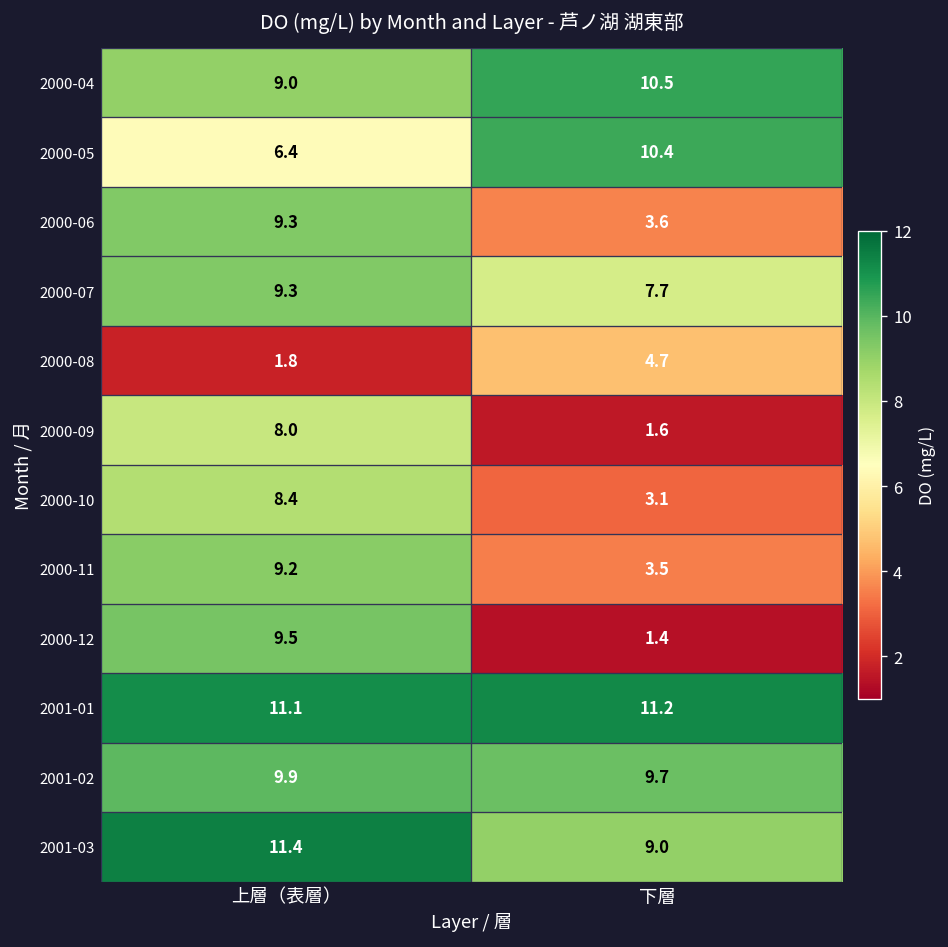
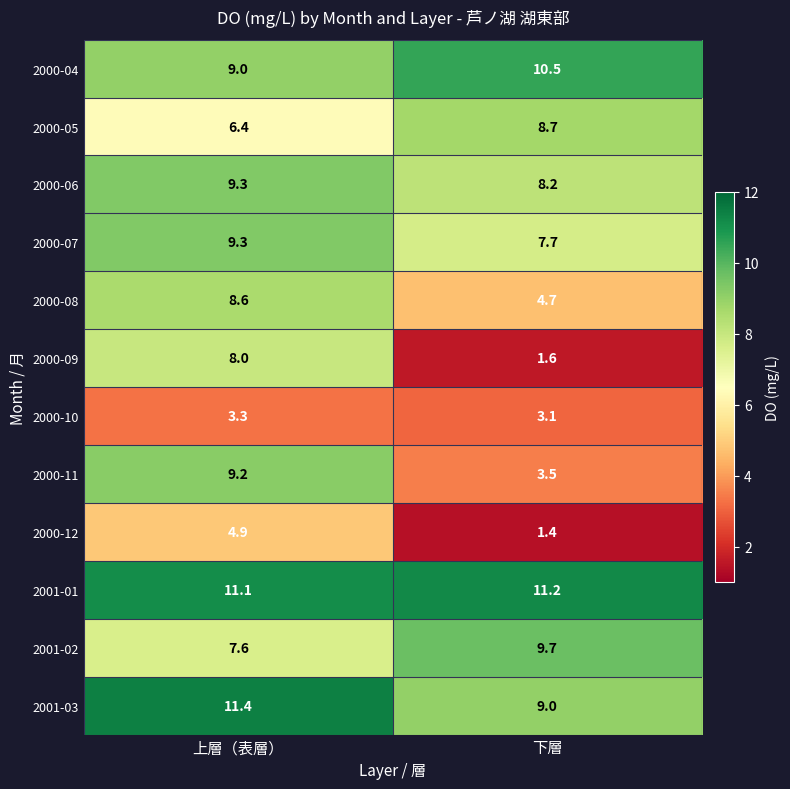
  {
    "2000-04": {
      "上層（表層）": 9.0,
      "下層": 10.5
    },
    "2000-05": {
      "上層（表層）": 6.4,
-     "下層": 10.4
+     "下層": 8.7
    },
    "2000-06": {
      "上層（表層）": 9.3,
-     "下層": 3.6
+     "下層": 8.2
    },
    "2000-07": {
      "上層（表層）": 9.3,
      "下層": 7.7
    },
    "2000-08": {
-     "上層（表層）": 1.8,
+     "上層（表層）": 8.6,
      "下層": 4.7
    },
    "2000-09": {
      "上層（表層）": 8.0,
      "下層": 1.6
    },
    "2000-10": {
-     "上層（表層）": 8.4,
+     "上層（表層）": 3.3,
      "下層": 3.1
    },
    "2000-11": {
      "上層（表層）": 9.2,
      "下層": 3.5
    },
    "2000-12": {
-     "上層（表層）": 9.5,
+     "上層（表層）": 4.9,
      "下層": 1.4
    },
    "2001-01": {
      "上層（表層）": 11.1,
      "下層": 11.2
    },
    "2001-02": {
-     "上層（表層）": 9.9,
+     "上層（表層）": 7.6,
      "下層": 9.7
    },
    "2001-03": {
      "上層（表層）": 11.4,
      "下層": 9.0
    }
  }
